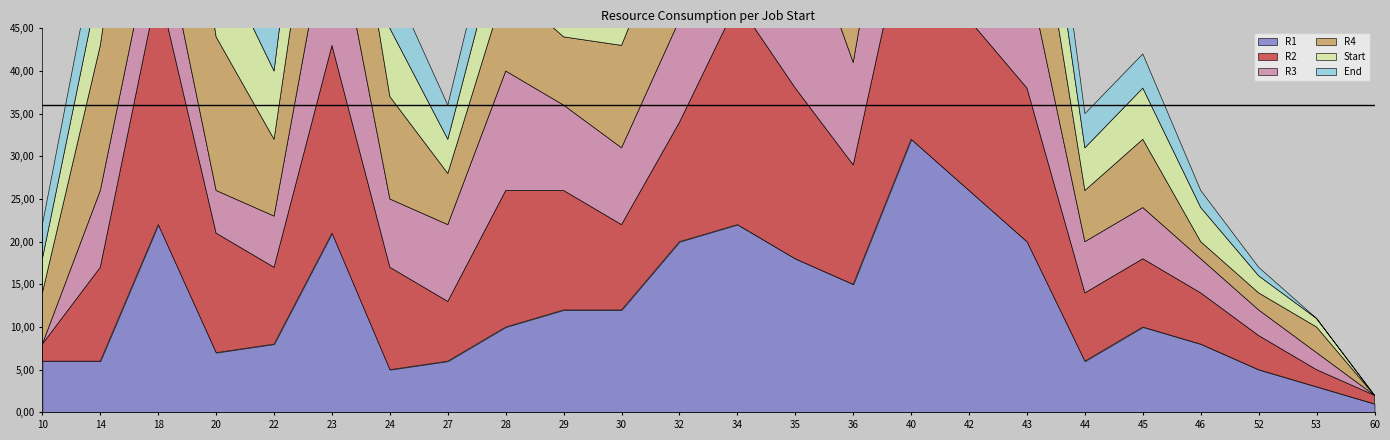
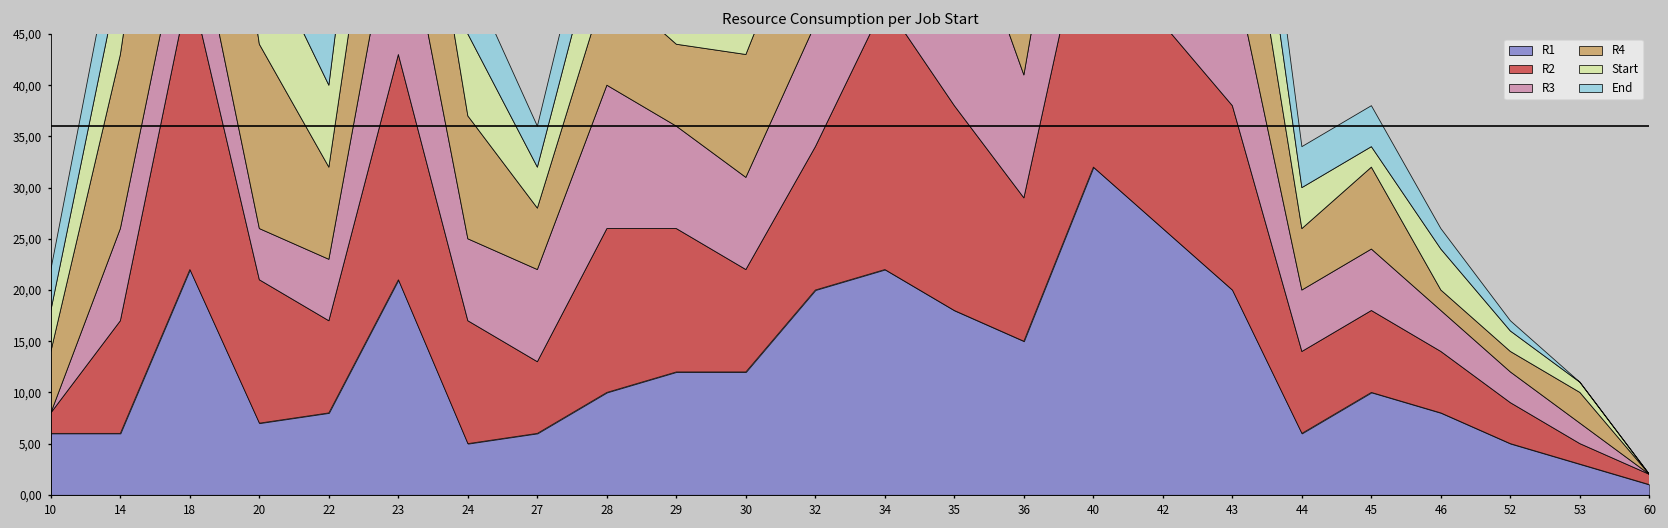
  {
    "R1": {
      "10": 600,
      "14": 600,
      "18": 2200,
      "20": 700,
      "22": 800,
      "23": 2100,
      "24": 500,
      "27": 600,
      "28": 1000,
      "29": 1200,
      "30": 1200,
      "32": 2000,
      "34": 2200,
      "35": 1800,
      "36": 1500,
      "40": 3200,
      "42": 2600,
      "43": 2000,
      "44": 600,
      "45": 1000,
      "46": 800,
      "52": 500,
      "53": 300,
      "60": 100
    },
    "R2": {
      "14": 1100,
      "20": 1400,
      "22": 900,
      "23": 2200,
      "24": 1200,
      "27": 700,
      "28": 1600,
      "29": 1400,
      "30": 1000,
      "32": 1400,
      "35": 2000,
      "36": 1400,
      "43": 1800,
      "44": 800,
      "45": 800,
      "46": 600,
      "52": 400,
      "53": 200
    },
    "R3": {
      "14": 900,
      "20": 500,
      "22": 600,
      "24": 800,
      "27": 900,
      "28": 1400,
      "29": 1000,
      "30": 900,
      "36": 1200,
      "44": 600,
      "45": 600,
      "46": 400,
      "52": 300,
      "53": 200
    },
    "R4": {
      "10": 600,
      "14": 1700,
      "20": 1800,
      "22": 900,
      "24": 1200,
      "27": 600,
      "29": 800,
      "30": 1200,
      "44": 600,
      "45": 800,
      "46": 200,
      "52": 200,
      "53": 300
    },
    "Start": {
      "10": 400,
      "22": 800,
      "24": 800,
      "27": 400,
-     "44": 500,
-     "45": 600,
+     "44": 400,
+     "45": 200,
      "46": 400,
      "52": 200
    },
    "End": {
      "10": 400,
      "27": 400,
      "44": 400,
      "45": 400,
      "46": 200,
      "52": 100
    }
  }
